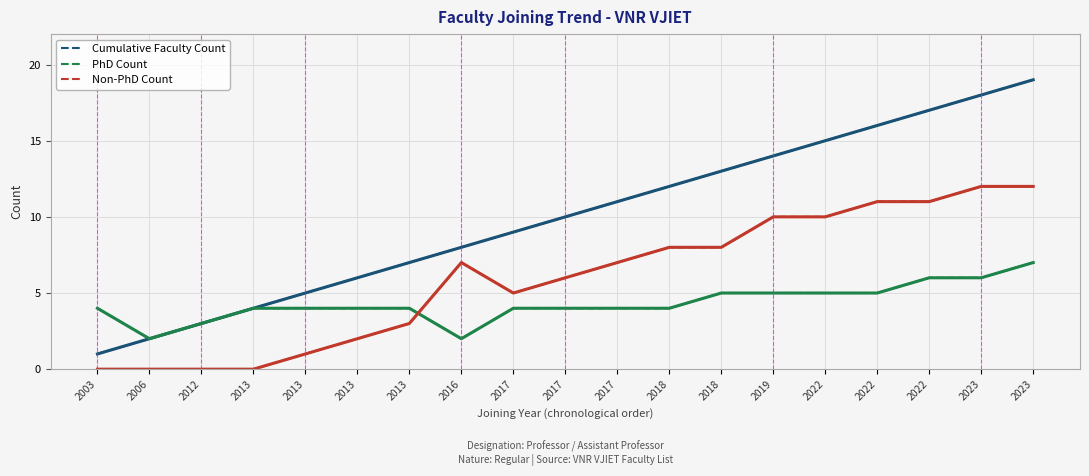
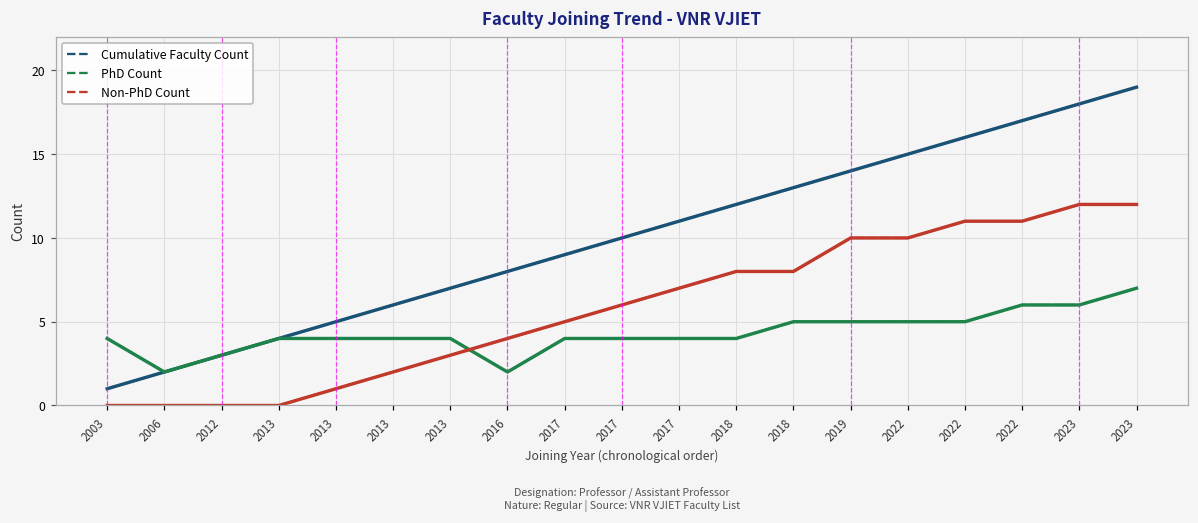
  {
    "Cumulative Faculty Count": {
      "2003": 1,
      "2016": 8,
      "2019": 14
    },
    "PhD Count": {
      "2003": 4,
      "2016": 2,
      "2019": 5
    },
    "Non-PhD Count": {
      "2003": 0,
      "2006": 0,
      "2012": 0,
-     "2016": 7,
+     "2016": 4,
      "2019": 10
    }
  }
